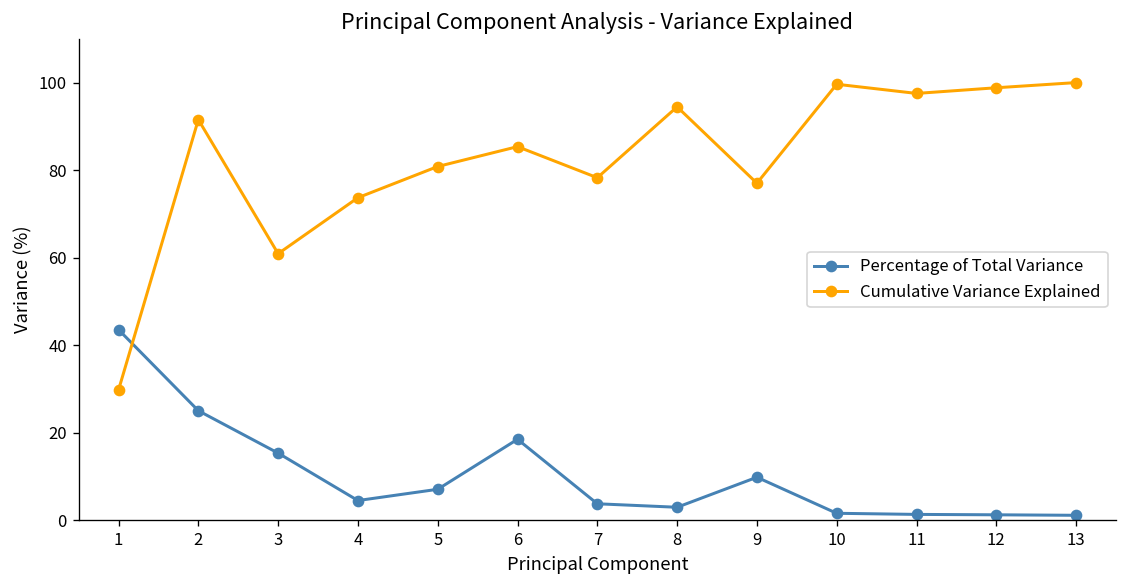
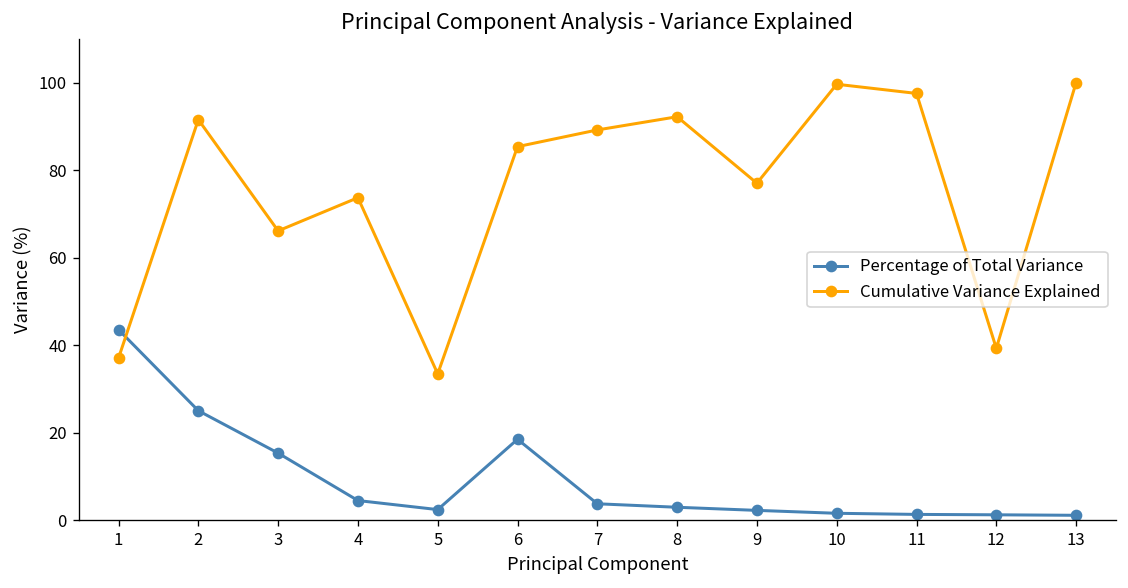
  {
    "Percentage of Total Variance": {
      "1": 44,
      "2": 25,
      "3": 15,
      "4": 5,
-     "5": 7,
+     "5": 2,
      "6": 19,
      "7": 4,
      "8": 3,
-     "9": 10,
+     "9": 2,
      "10": 2,
      "11": 1,
      "12": 1,
      "13": 1
    },
    "Cumulative Variance Explained": {
-     "1": 30,
+     "1": 37,
      "2": 92,
-     "3": 61,
+     "3": 66,
      "4": 74,
-     "5": 81,
+     "5": 33,
      "6": 85,
-     "7": 78,
-     "8": 94,
+     "7": 89,
+     "8": 92,
      "9": 77,
      "10": 100,
      "11": 98,
-     "12": 99,
+     "12": 39,
      "13": 100
    }
  }
